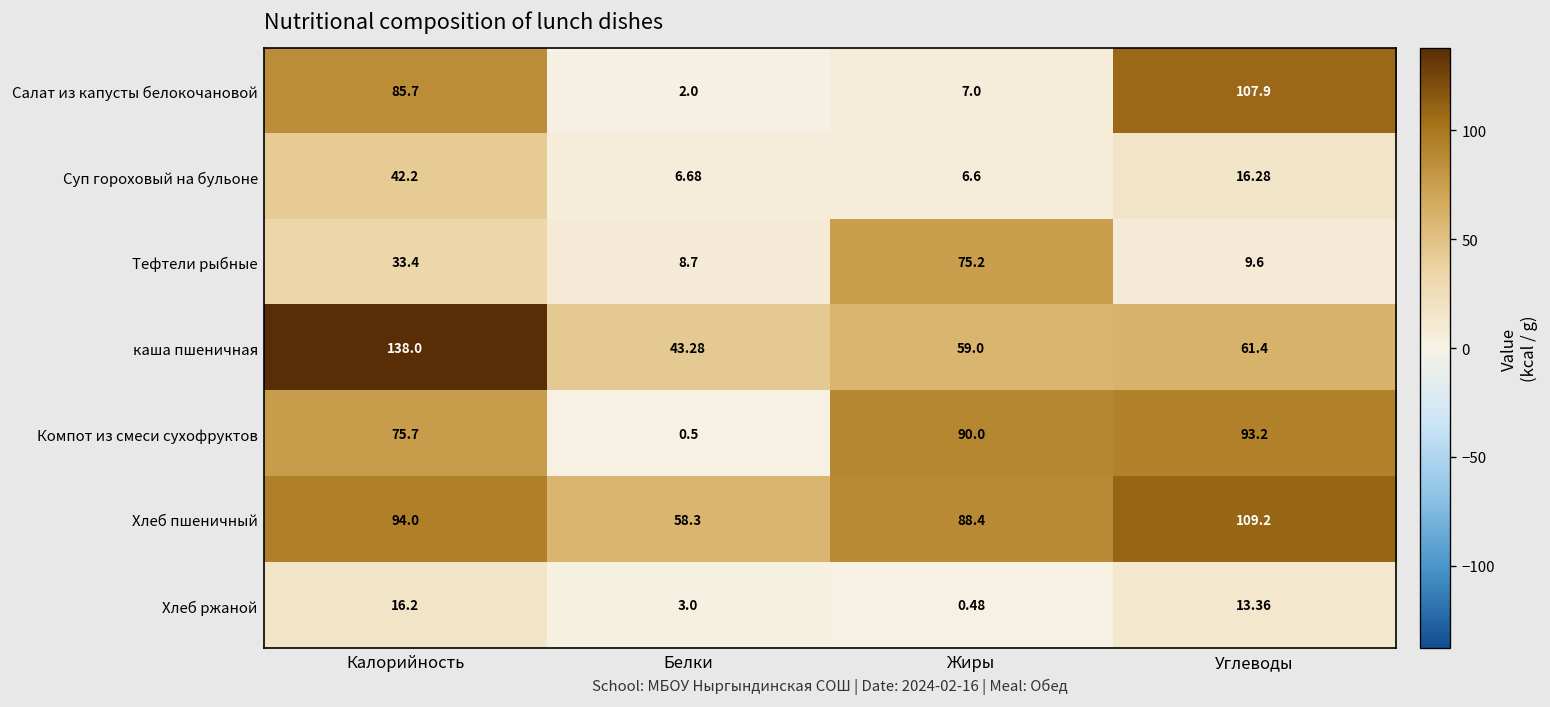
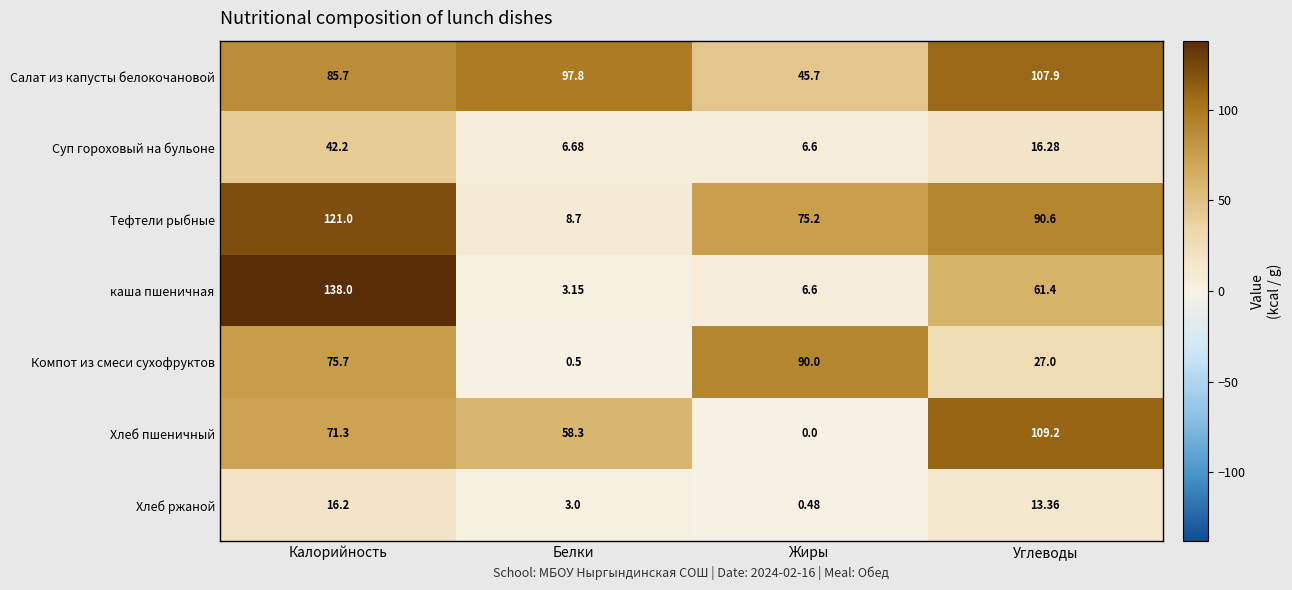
  {
    "Салат из капусты белокочановой": {
      "Калорийность": 85.7,
-     "Белки": 2.0,
-     "Жиры": 7.0,
+     "Белки": 97.8,
+     "Жиры": 45.7,
      "Углеводы": 107.9
    },
    "Суп гороховый на бульоне": {
      "Калорийность": 42.2,
      "Белки": 6.68,
      "Жиры": 6.6,
      "Углеводы": 16.28
    },
    "Тефтели рыбные": {
-     "Калорийность": 33.4,
+     "Калорийность": 121.0,
      "Белки": 8.7,
      "Жиры": 75.2,
-     "Углеводы": 9.6
+     "Углеводы": 90.6
    },
    "каша пшеничная": {
      "Калорийность": 138.0,
-     "Белки": 43.28,
-     "Жиры": 59.0,
+     "Белки": 3.15,
+     "Жиры": 6.6,
      "Углеводы": 61.4
    },
    "Компот из смеси сухофруктов": {
      "Калорийность": 75.7,
      "Белки": 0.5,
      "Жиры": 90.0,
-     "Углеводы": 93.2
+     "Углеводы": 27.0
    },
    "Хлеб пшеничный": {
-     "Калорийность": 94.0,
+     "Калорийность": 71.3,
      "Белки": 58.3,
-     "Жиры": 88.4,
+     "Жиры": 0.0,
      "Углеводы": 109.2
    },
    "Хлеб ржаной": {
      "Калорийность": 16.2,
      "Белки": 3.0,
      "Жиры": 0.48,
      "Углеводы": 13.36
    }
  }
